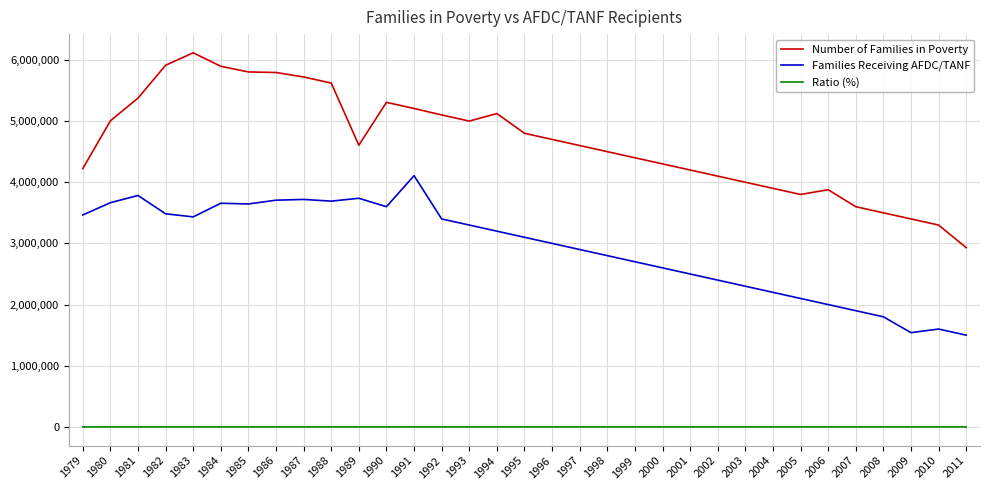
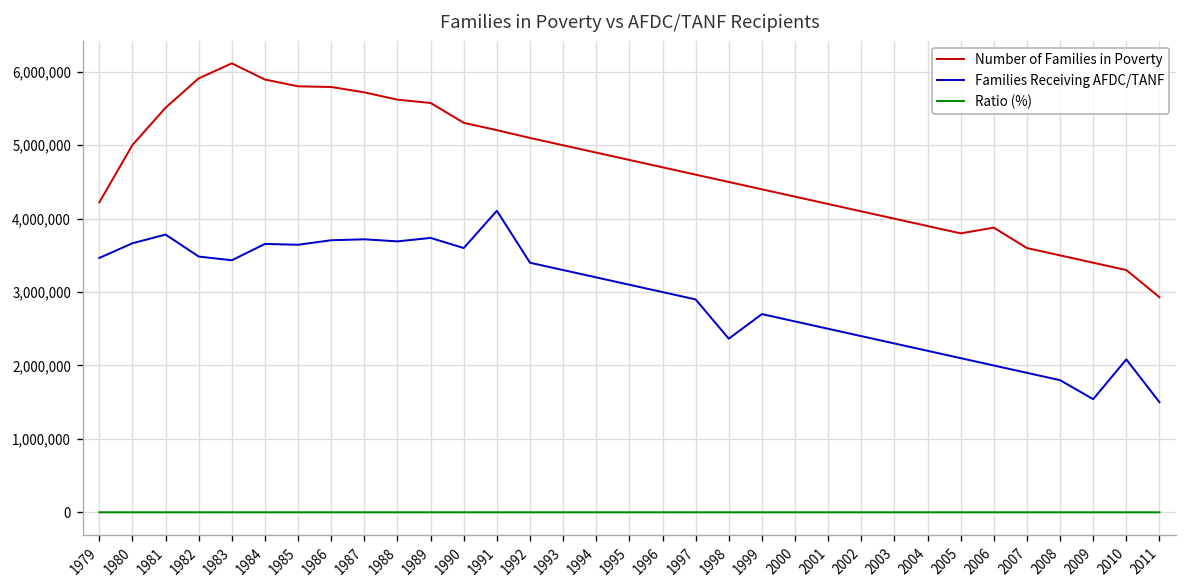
  {
    "Number of Families in Poverty": {
      "1979": "4,200,000",
      "1980": "5,000,000",
-     "1981": "5,400,000",
+     "1981": "5,500,000",
      "1982": "5,900,000",
      "1983": "6,100,000",
      "1984": "5,900,000",
      "1985": "5,800,000",
      "1986": "5,800,000",
      "1987": "5,700,000",
      "1988": "5,600,000",
-     "1989": "4,600,000",
+     "1989": "5,600,000",
      "1990": "5,300,000",
      "1991": "5,200,000",
      "1992": "5,100,000",
      "1993": "5,000,000",
-     "1994": "5,100,000",
+     "1994": "4,900,000",
      "1995": "4,800,000",
      "1996": "4,700,000",
      "1997": "4,600,000",
      "1998": "4,500,000",
      "1999": "4,400,000",
      "2000": "4,300,000",
      "2001": "4,200,000",
      "2002": "4,100,000",
      "2003": "4,000,000",
      "2004": "3,900,000",
      "2005": "3,800,000",
      "2006": "3,900,000",
      "2007": "3,600,000",
      "2008": "3,500,000",
      "2009": "3,400,000",
      "2010": "3,300,000",
      "2011": "2,900,000"
    },
    "Families Receiving AFDC/TANF": {
      "1979": "3,500,000",
      "1980": "3,700,000",
      "1981": "3,800,000",
      "1982": "3,500,000",
      "1983": "3,400,000",
      "1984": "3,700,000",
      "1985": "3,600,000",
      "1986": "3,700,000",
      "1987": "3,700,000",
      "1988": "3,700,000",
      "1989": "3,700,000",
      "1990": "3,600,000",
      "1991": "4,100,000",
      "1992": "3,400,000",
      "1993": "3,300,000",
      "1994": "3,200,000",
      "1995": "3,100,000",
      "1996": "3,000,000",
      "1997": "2,900,000",
-     "1998": "2,800,000",
+     "1998": "2,400,000",
      "1999": "2,700,000",
      "2000": "2,600,000",
      "2001": "2,500,000",
      "2002": "2,400,000",
      "2003": "2,300,000",
      "2004": "2,200,000",
      "2005": "2,100,000",
      "2006": "2,000,000",
      "2007": "1,900,000",
      "2008": "1,800,000",
      "2009": "1,500,000",
-     "2010": "1,600,000",
+     "2010": "2,100,000",
      "2011": "1,500,000"
    },
    "Ratio (%)": {
      "1979": "0",
      "1980": "0",
      "1981": "0",
      "1982": "0",
      "1983": "0",
      "1984": "0",
      "1985": "0",
      "1986": "0",
      "1987": "0",
      "1988": "0",
      "1989": "0",
      "1990": "0",
      "1991": "0",
      "1992": "0",
      "1993": "0",
      "1994": "0",
      "1995": "0",
      "1996": "0",
      "1997": "0",
      "1998": "0",
      "1999": "0",
      "2000": "0",
      "2001": "0",
      "2002": "0",
      "2003": "0",
      "2004": "0",
      "2005": "0",
      "2006": "0",
      "2007": "0",
      "2008": "0",
      "2009": "0",
      "2010": "0",
      "2011": "0"
    }
  }
